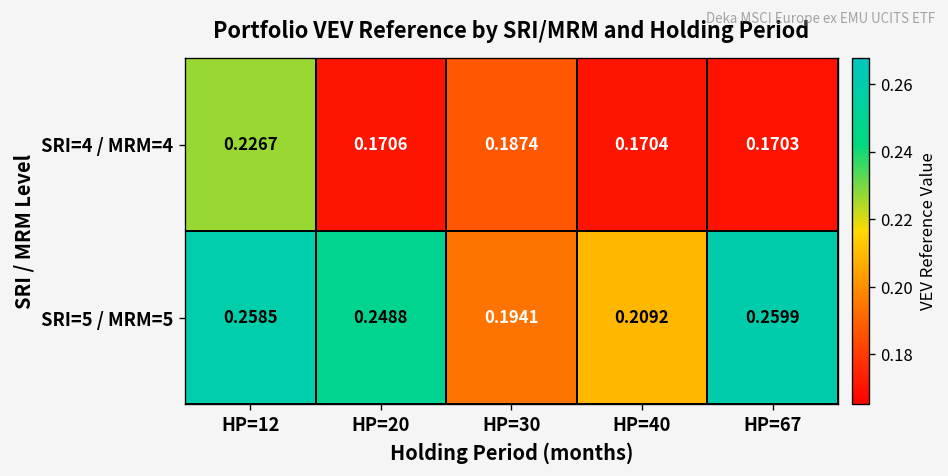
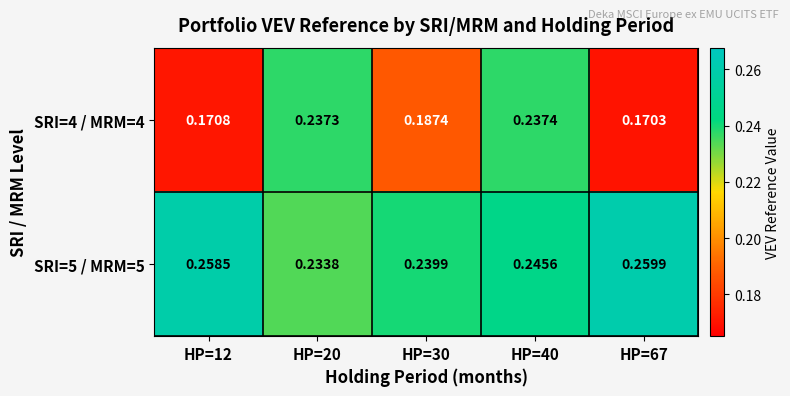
  {
    "SRI=4 / MRM=4": {
-     "HP=12": 0.2267,
-     "HP=20": 0.1706,
+     "HP=12": 0.1708,
+     "HP=20": 0.2373,
      "HP=30": 0.1874,
-     "HP=40": 0.1704,
+     "HP=40": 0.2374,
      "HP=67": 0.1703
    },
    "SRI=5 / MRM=5": {
      "HP=12": 0.2585,
-     "HP=20": 0.2488,
-     "HP=30": 0.1941,
-     "HP=40": 0.2092,
+     "HP=20": 0.2338,
+     "HP=30": 0.2399,
+     "HP=40": 0.2456,
      "HP=67": 0.2599
    }
  }
